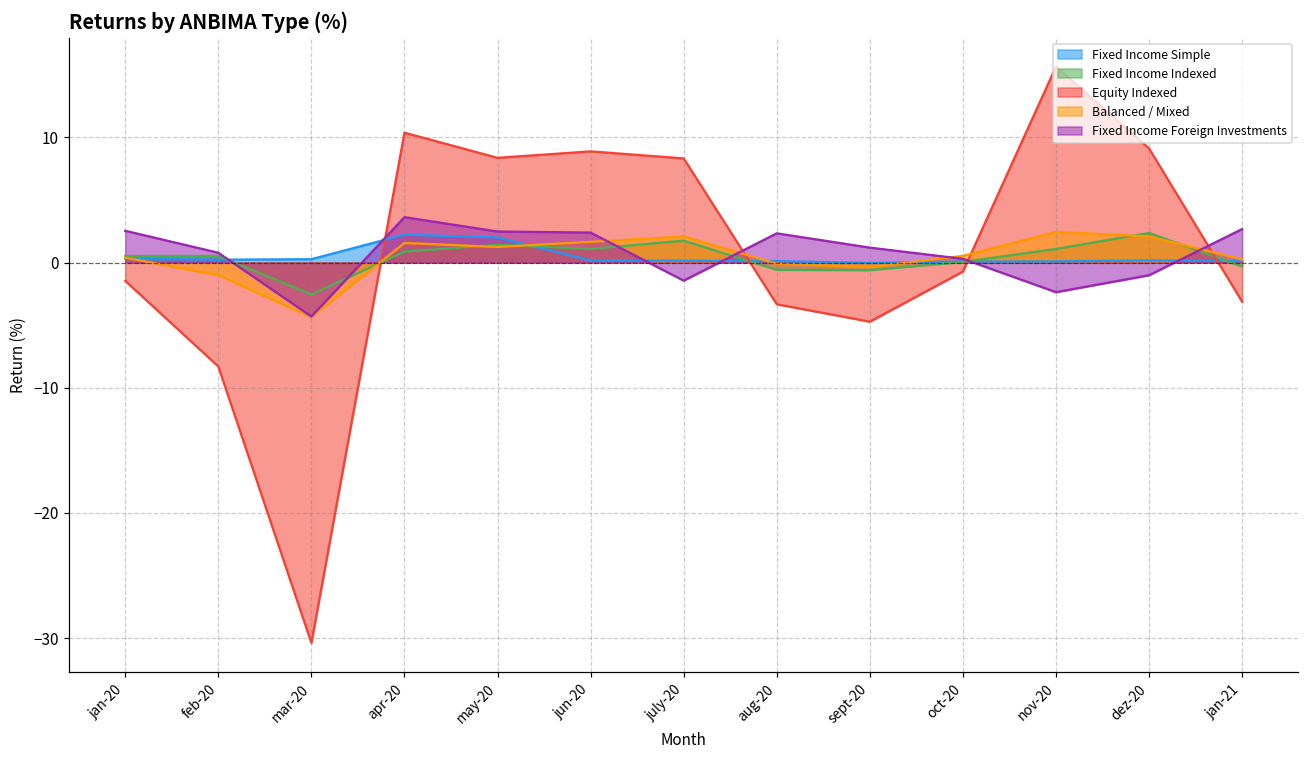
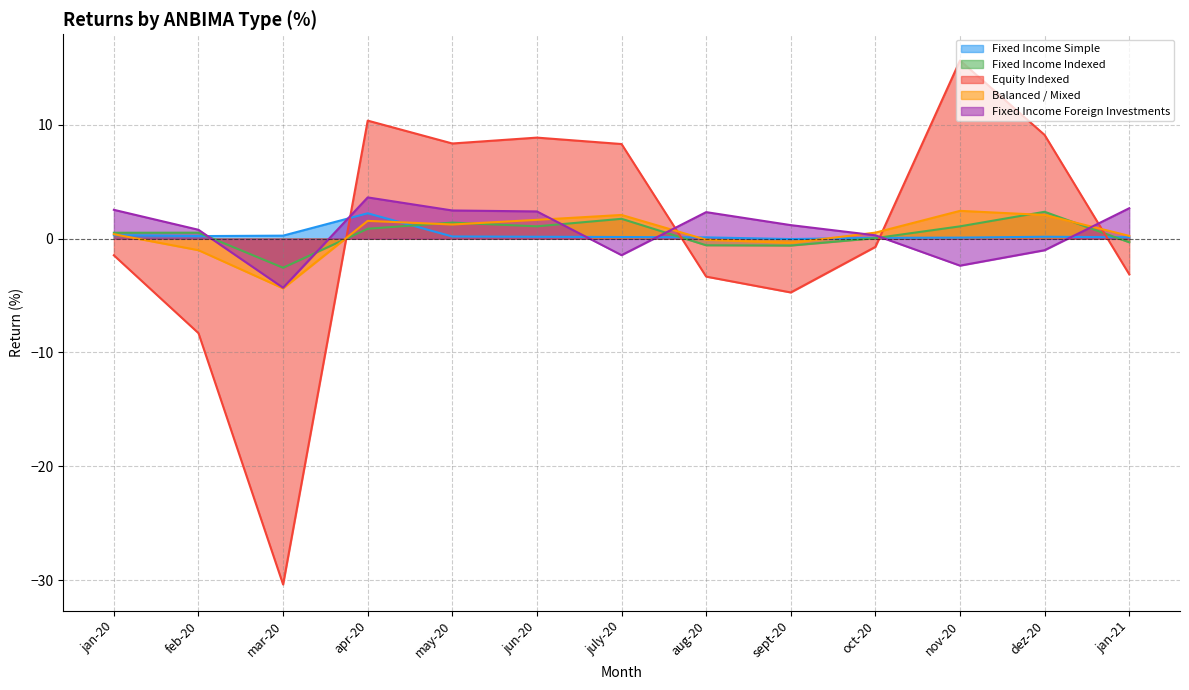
  {
    "Fixed Income Simple": {
      "feb-20": 0.2,
      "mar-20": 0.3,
      "apr-20": 2.2,
-     "may-20": 2.0,
+     "may-20": 0.2,
      "jun-20": 0.2
    }
  }
